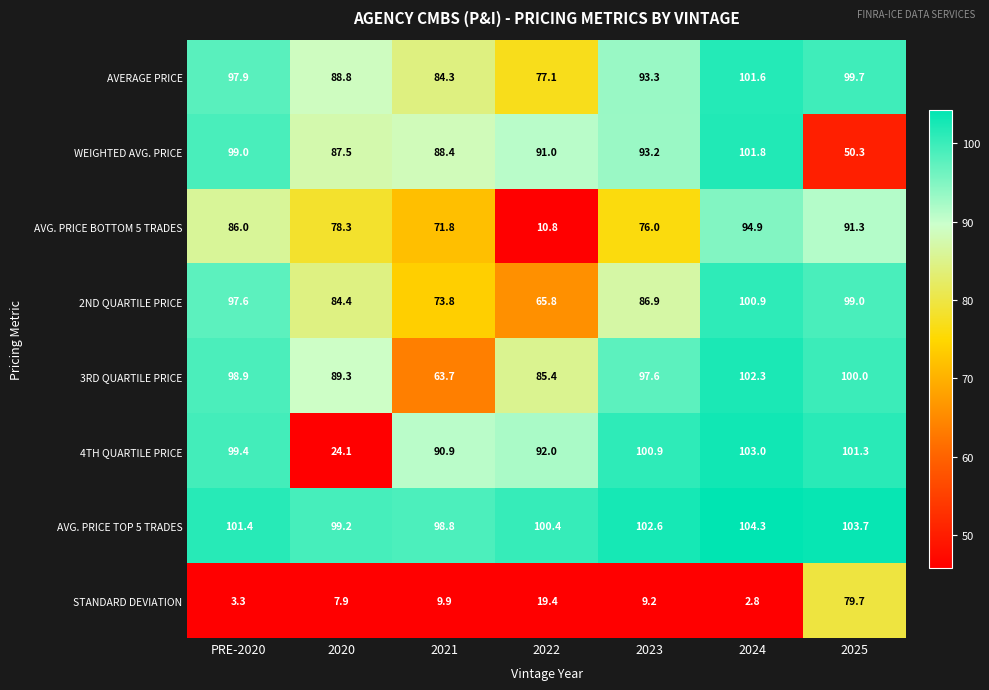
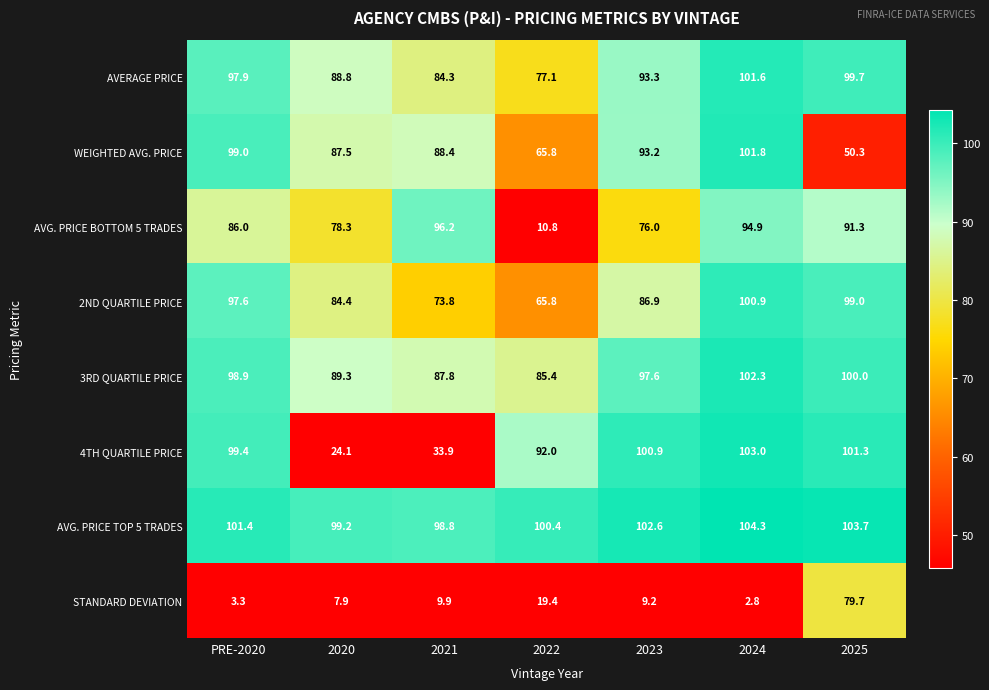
  {
    "AVERAGE PRICE": {
      "PRE-2020": 97.9,
      "2020": 88.8,
      "2021": 84.3,
      "2022": 77.1,
      "2023": 93.3,
      "2024": 101.6,
      "2025": 99.7
    },
    "WEIGHTED AVG. PRICE": {
      "PRE-2020": 99.0,
      "2020": 87.5,
      "2021": 88.4,
-     "2022": 91.0,
+     "2022": 65.8,
      "2023": 93.2,
      "2024": 101.8,
      "2025": 50.3
    },
    "AVG. PRICE BOTTOM 5 TRADES": {
      "PRE-2020": 86.0,
      "2020": 78.3,
-     "2021": 71.8,
+     "2021": 96.2,
      "2022": 10.8,
      "2023": 76.0,
      "2024": 94.9,
      "2025": 91.3
    },
    "2ND QUARTILE PRICE": {
      "PRE-2020": 97.6,
      "2020": 84.4,
      "2021": 73.8,
      "2022": 65.8,
      "2023": 86.9,
      "2024": 100.9,
      "2025": 99.0
    },
    "3RD QUARTILE PRICE": {
      "PRE-2020": 98.9,
      "2020": 89.3,
-     "2021": 63.7,
+     "2021": 87.8,
      "2022": 85.4,
      "2023": 97.6,
      "2024": 102.3,
      "2025": 100.0
    },
    "4TH QUARTILE PRICE": {
      "PRE-2020": 99.4,
      "2020": 24.1,
-     "2021": 90.9,
+     "2021": 33.9,
      "2022": 92.0,
      "2023": 100.9,
      "2024": 103.0,
      "2025": 101.3
    },
    "AVG. PRICE TOP 5 TRADES": {
      "PRE-2020": 101.4,
      "2020": 99.2,
      "2021": 98.8,
      "2022": 100.4,
      "2023": 102.6,
      "2024": 104.3,
      "2025": 103.7
    },
    "STANDARD DEVIATION": {
      "PRE-2020": 3.3,
      "2020": 7.9,
      "2021": 9.9,
      "2022": 19.4,
      "2023": 9.2,
      "2024": 2.8,
      "2025": 79.7
    }
  }
